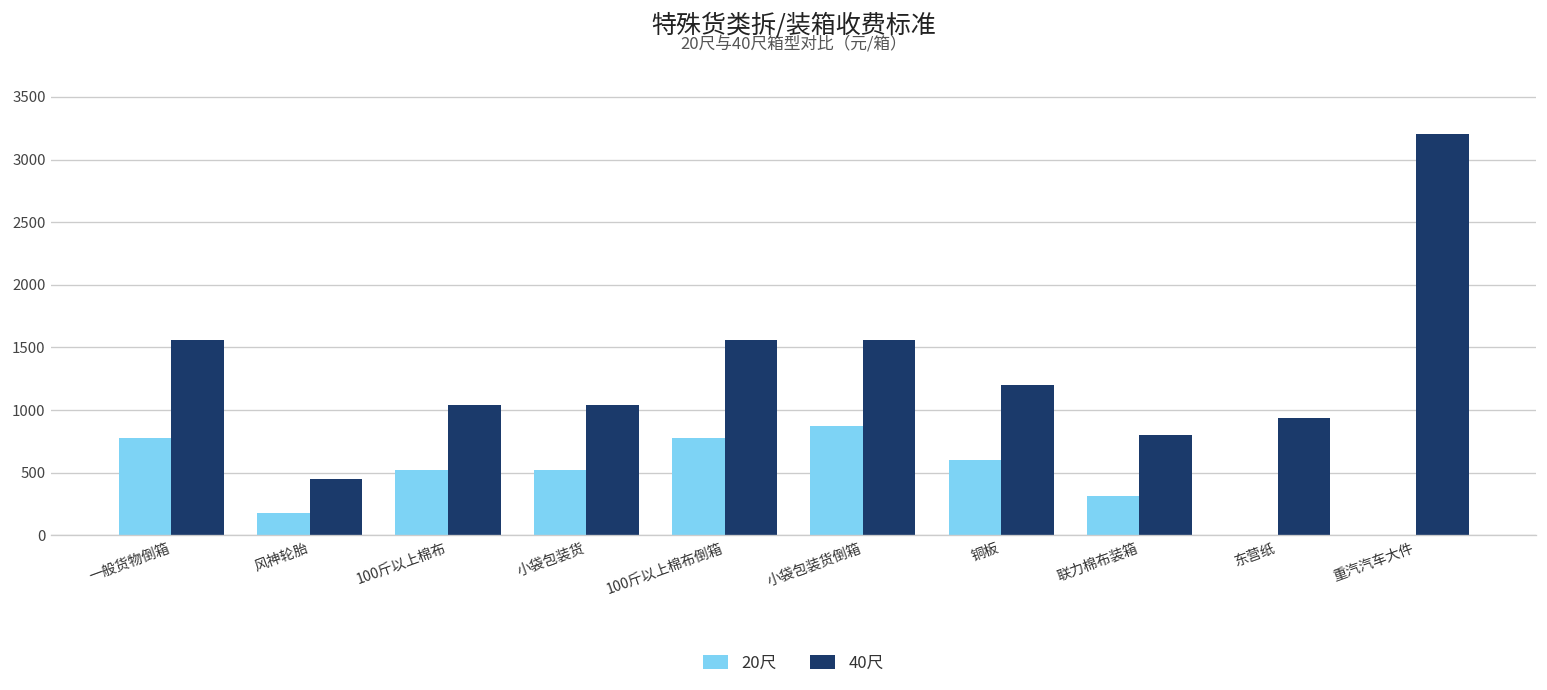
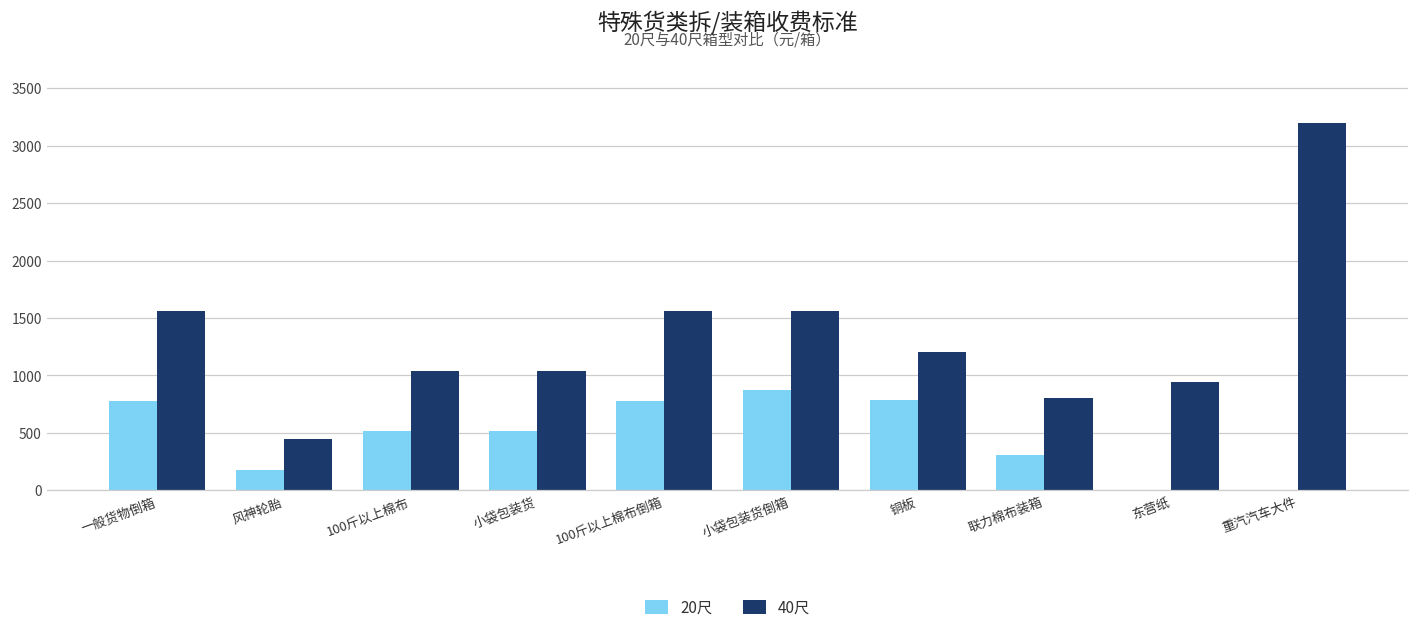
  {
    "20尺": {
      "一般货物倒箱": 780,
      "风神轮胎": 180,
      "100斤以上棉布": 520,
      "小袋包装货": 520,
      "100斤以上棉布倒箱": 780,
      "小袋包装货倒箱": 870,
-     "铜板": 600,
+     "铜板": 780,
      "联力棉布装箱": 310,
      "东营纸": 0,
      "重汽汽车大件": 0
    },
    "40尺": {
      "一般货物倒箱": 1560,
      "风神轮胎": 450,
      "100斤以上棉布": 1040,
      "小袋包装货": 1040,
      "100斤以上棉布倒箱": 1560,
      "小袋包装货倒箱": 1560,
      "铜板": 1200,
      "联力棉布装箱": 800,
      "东营纸": 940,
      "重汽汽车大件": 3200
    }
  }
